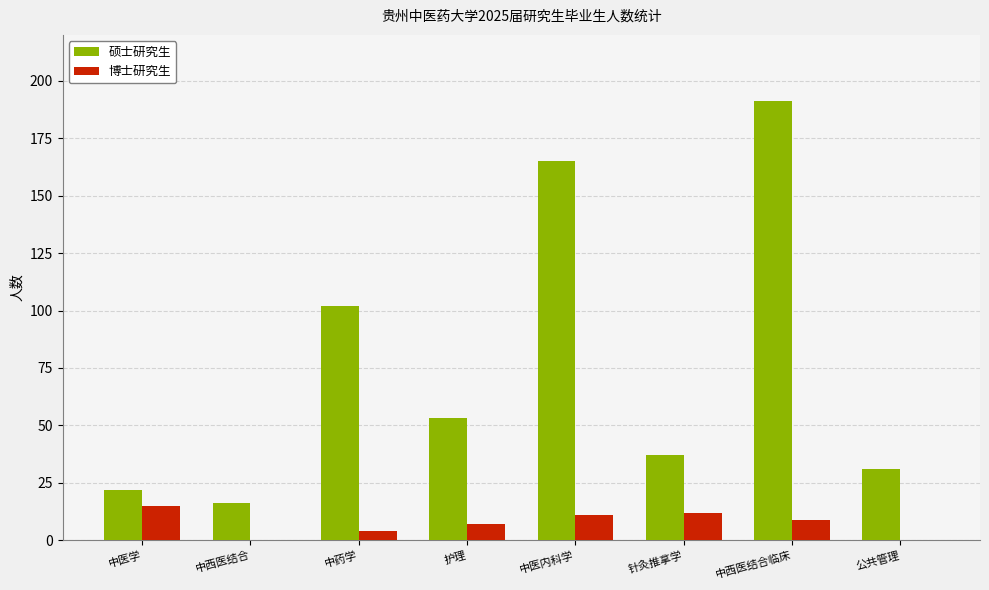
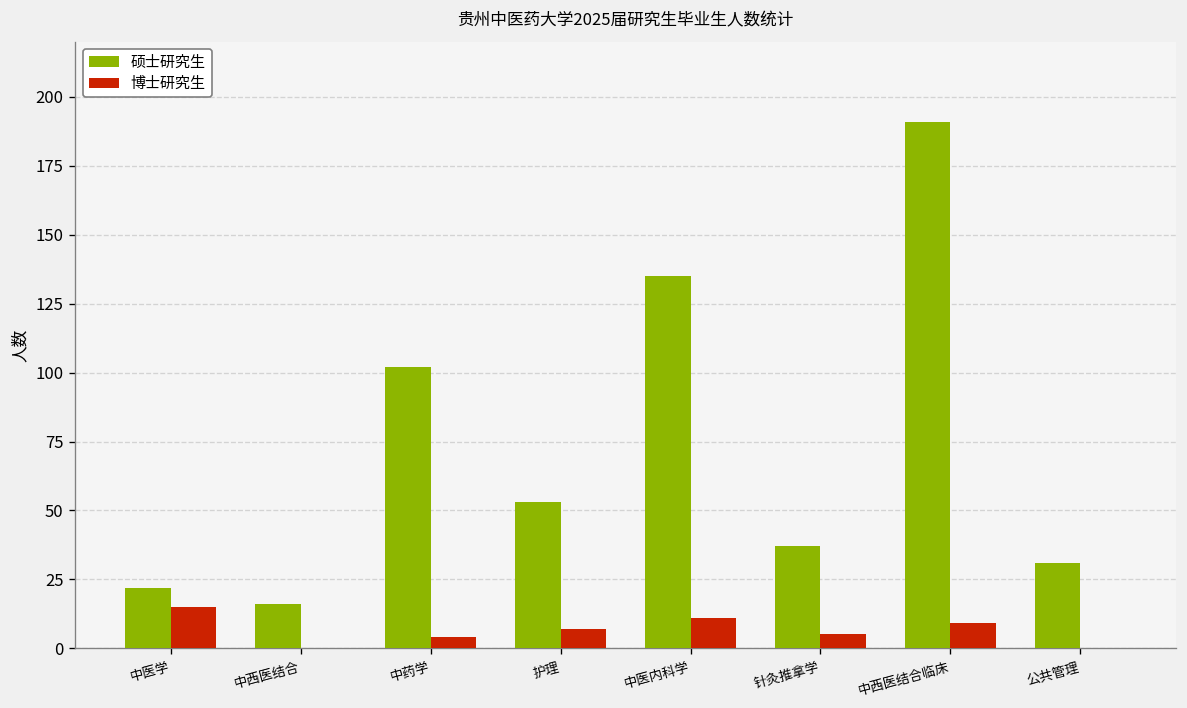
  {
    "硕士研究生": {
      "中医学": 22,
      "中西医结合": 16,
      "中药学": 102,
      "护理": 53,
-     "中医内科学": 165,
+     "中医内科学": 135,
      "针灸推拿学": 37,
      "中西医结合临床": 191,
      "公共管理": 31
    },
    "博士研究生": {
      "中医学": 15,
      "中西医结合": 0,
      "中药学": 4,
      "护理": 7,
      "中医内科学": 11,
-     "针灸推拿学": 12,
+     "针灸推拿学": 5,
      "中西医结合临床": 9,
      "公共管理": 0
    }
  }
